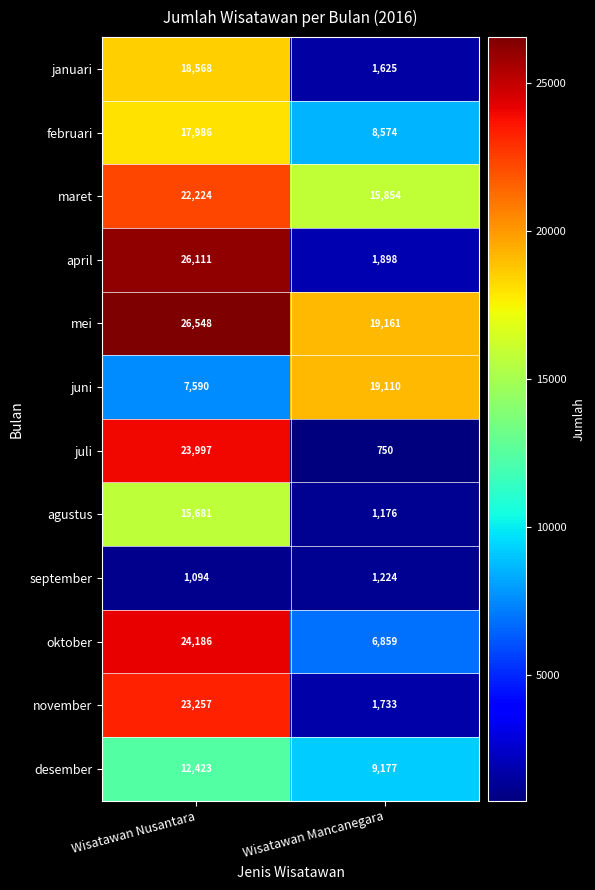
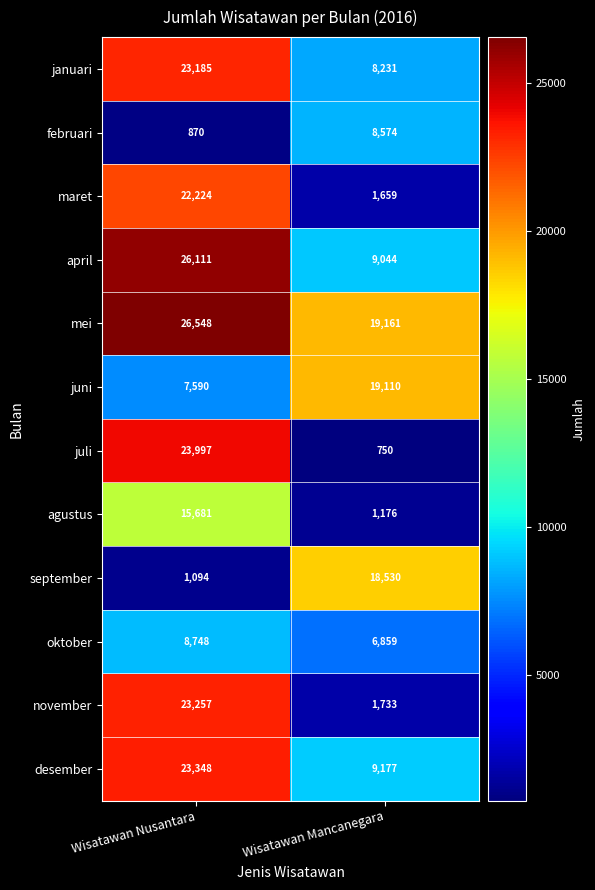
  {
    "januari": {
-     "Wisatawan Nusantara": "18,568",
-     "Wisatawan Mancanegara": "1,625"
+     "Wisatawan Nusantara": "23,185",
+     "Wisatawan Mancanegara": "8,231"
    },
    "februari": {
-     "Wisatawan Nusantara": "17,986",
+     "Wisatawan Nusantara": "870",
      "Wisatawan Mancanegara": "8,574"
    },
    "maret": {
      "Wisatawan Nusantara": "22,224",
-     "Wisatawan Mancanegara": "15,854"
+     "Wisatawan Mancanegara": "1,659"
    },
    "april": {
      "Wisatawan Nusantara": "26,111",
-     "Wisatawan Mancanegara": "1,898"
+     "Wisatawan Mancanegara": "9,044"
    },
    "mei": {
      "Wisatawan Nusantara": "26,548",
      "Wisatawan Mancanegara": "19,161"
    },
    "juni": {
      "Wisatawan Nusantara": "7,590",
      "Wisatawan Mancanegara": "19,110"
    },
    "juli": {
      "Wisatawan Nusantara": "23,997",
      "Wisatawan Mancanegara": "750"
    },
    "agustus": {
      "Wisatawan Nusantara": "15,681",
      "Wisatawan Mancanegara": "1,176"
    },
    "september": {
      "Wisatawan Nusantara": "1,094",
-     "Wisatawan Mancanegara": "1,224"
+     "Wisatawan Mancanegara": "18,530"
    },
    "oktober": {
-     "Wisatawan Nusantara": "24,186",
+     "Wisatawan Nusantara": "8,748",
      "Wisatawan Mancanegara": "6,859"
    },
    "november": {
      "Wisatawan Nusantara": "23,257",
      "Wisatawan Mancanegara": "1,733"
    },
    "desember": {
-     "Wisatawan Nusantara": "12,423",
+     "Wisatawan Nusantara": "23,348",
      "Wisatawan Mancanegara": "9,177"
    }
  }
